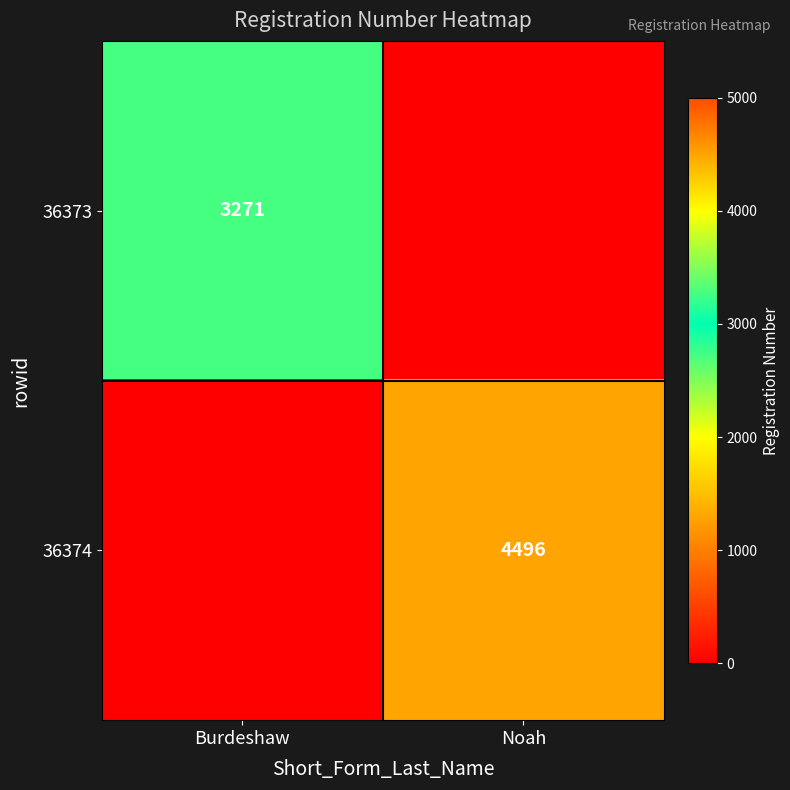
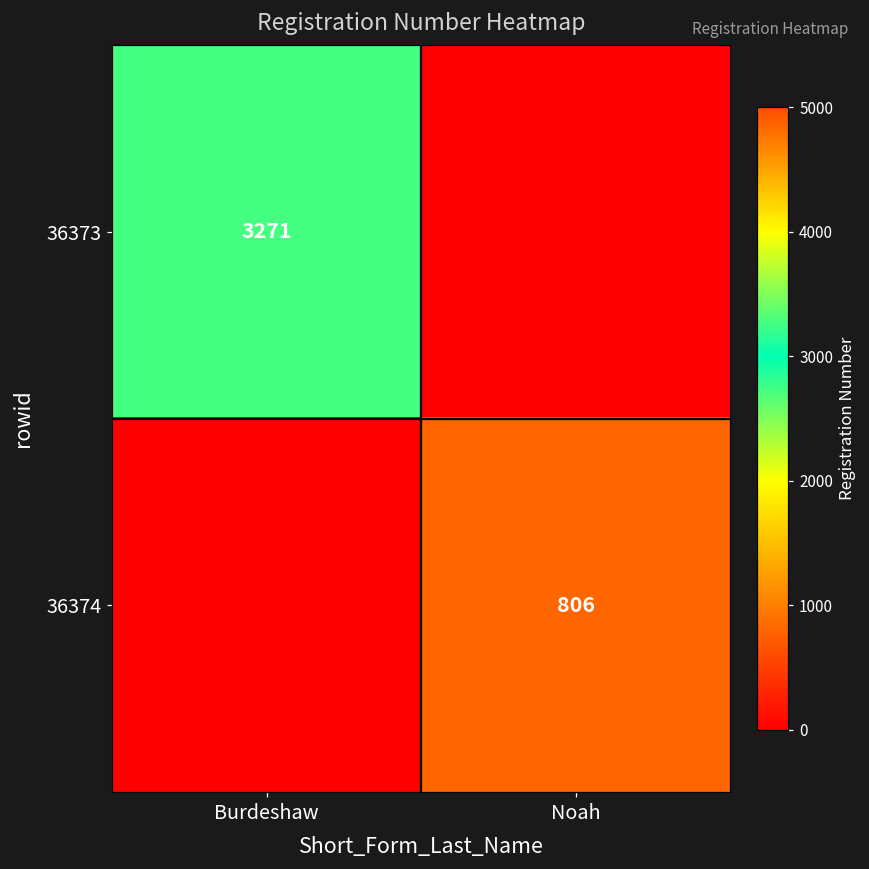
  {
    "36373": {
      "Burdeshaw": 3271
    },
    "36374": {
-     "Noah": 4496
+     "Noah": 806
    }
  }
